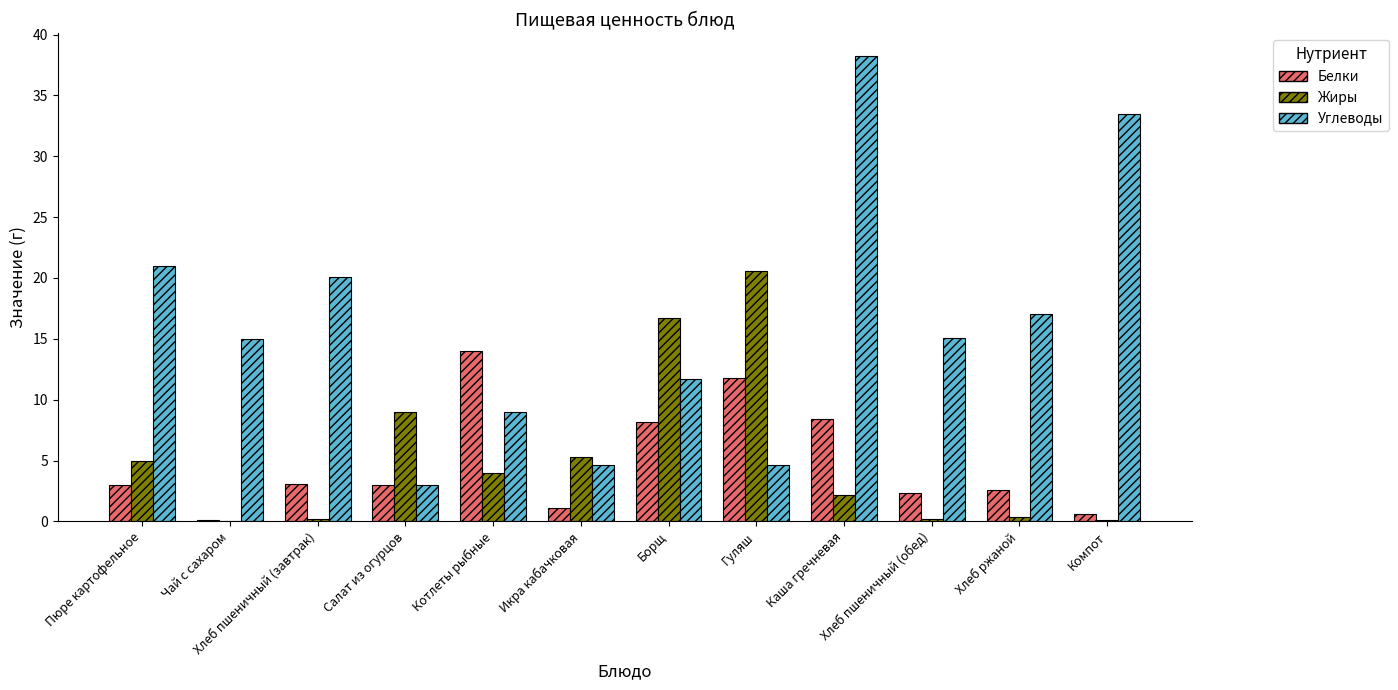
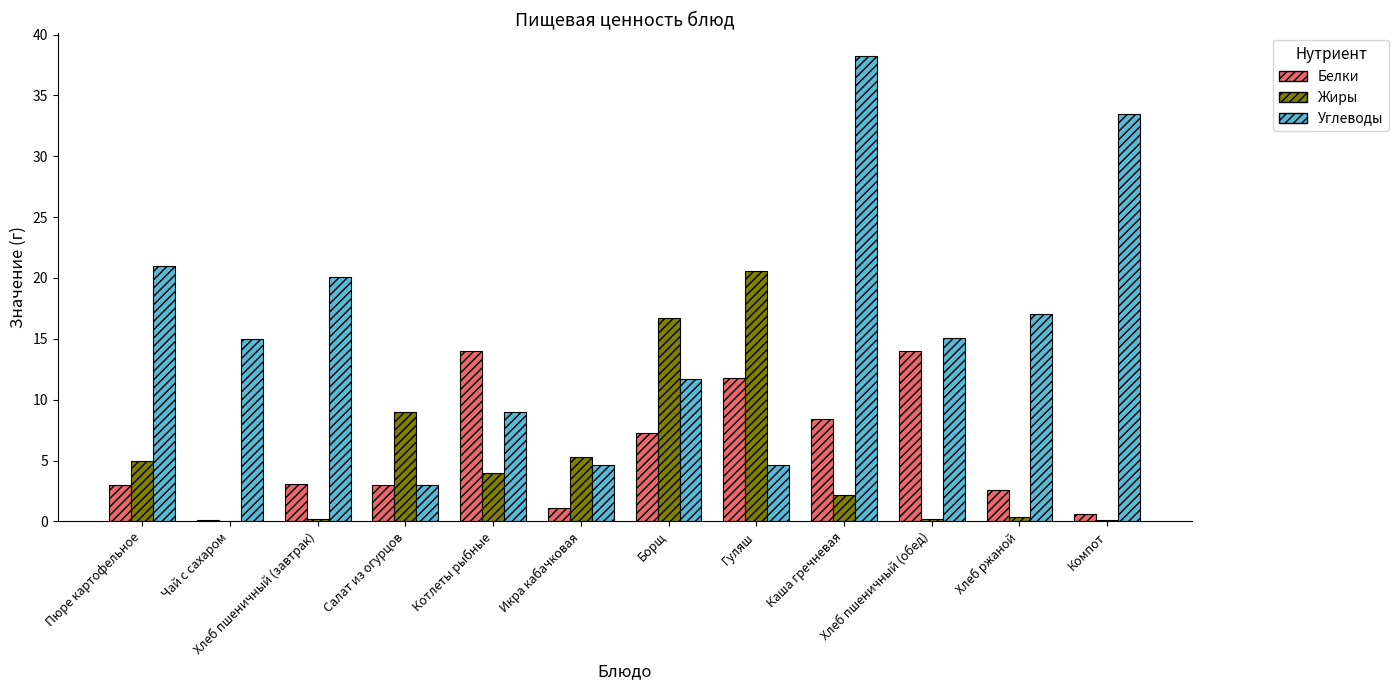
  {
    "Белки": {
      "Пюре картофельное": 3.0,
      "Хлеб пшеничный (завтрак)": 3.1,
      "Салат из огурцов": 3.0,
      "Котлеты рыбные": 14.0,
      "Икра кабачковая": 1.1,
-     "Борщ": 8.2,
+     "Борщ": 7.3,
      "Гуляш": 11.8,
      "Каша гречневая": 8.4,
-     "Хлеб пшеничный (обед)": 2.3,
+     "Хлеб пшеничный (обед)": 14.0,
      "Хлеб ржаной": 2.6,
      "Компот": 0.6
    },
    "Жиры": {
      "Пюре картофельное": 5.0,
      "Чай с сахаром": 0.0,
      "Салат из огурцов": 9.0,
      "Котлеты рыбные": 4.0,
      "Икра кабачковая": 5.3,
      "Борщ": 16.7,
      "Гуляш": 20.6,
      "Каша гречневая": 2.2,
      "Хлеб ржаной": 0.4
    },
    "Углеводы": {
      "Пюре картофельное": 21.0,
      "Чай с сахаром": 15.0,
      "Хлеб пшеничный (завтрак)": 20.1,
      "Салат из огурцов": 3.0,
      "Котлеты рыбные": 9.0,
      "Икра кабачковая": 4.6,
      "Борщ": 11.7,
      "Гуляш": 4.6,
      "Каша гречневая": 38.2,
      "Хлеб пшеничный (обед)": 15.1,
      "Хлеб ржаной": 17.0,
      "Компот": 33.5
    }
  }
